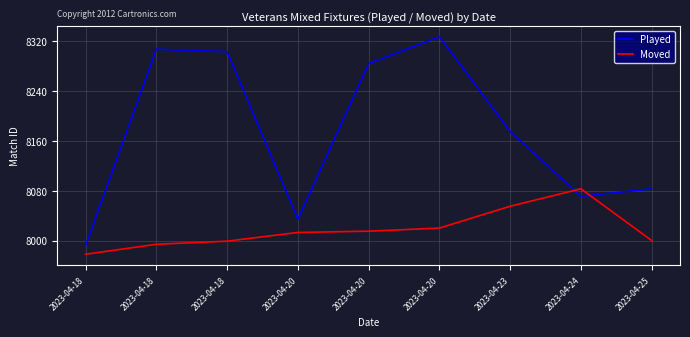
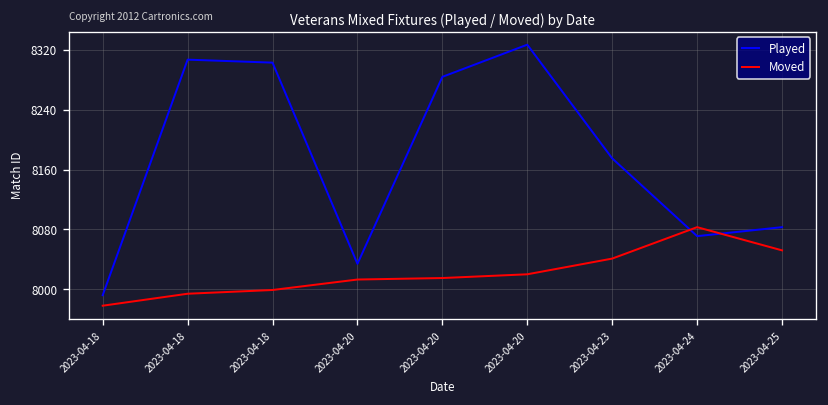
  {
    "Played": {
      "2023-04-23": 8180,
      "2023-04-24": 8070,
      "2023-04-25": 8080
    },
    "Moved": {
-     "2023-04-23": 8060,
+     "2023-04-23": 8040,
      "2023-04-24": 8080,
-     "2023-04-25": 8000
+     "2023-04-25": 8050
    }
  }
